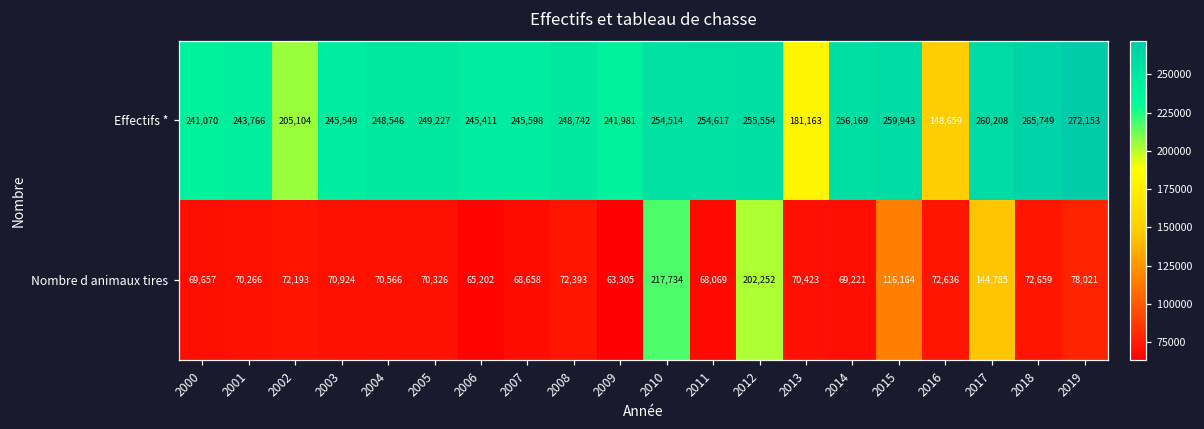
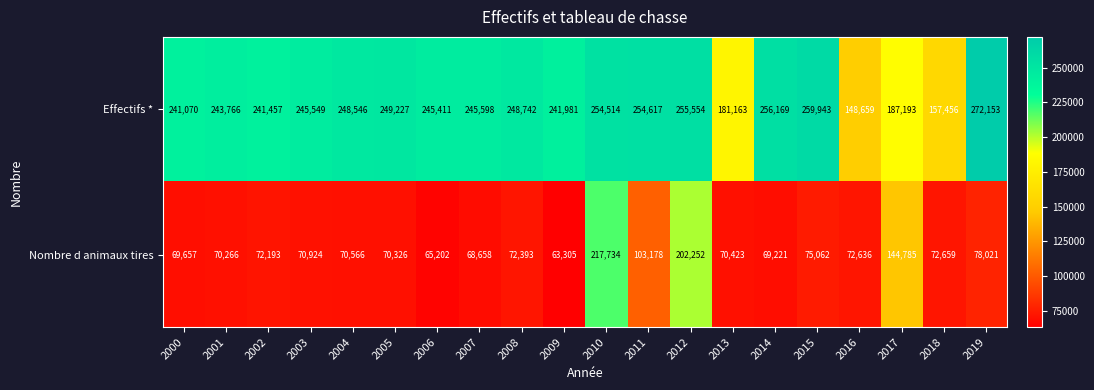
  {
    "Effectifs *": {
      "2000": "241,070",
      "2001": "243,766",
-     "2002": "205,104",
+     "2002": "241,457",
      "2003": "245,549",
      "2004": "248,546",
      "2005": "249,227",
      "2006": "245,411",
      "2007": "245,598",
      "2008": "248,742",
      "2009": "241,981",
      "2010": "254,514",
      "2011": "254,617",
      "2012": "255,554",
      "2013": "181,163",
      "2014": "256,169",
      "2015": "259,943",
      "2016": "148,659",
-     "2017": "260,208",
-     "2018": "265,749",
+     "2017": "187,193",
+     "2018": "157,456",
      "2019": "272,153"
    },
    "Nombre d animaux tires": {
      "2000": "69,657",
      "2001": "70,266",
      "2002": "72,193",
      "2003": "70,924",
      "2004": "70,566",
      "2005": "70,326",
      "2006": "65,202",
      "2007": "68,658",
      "2008": "72,393",
      "2009": "63,305",
      "2010": "217,734",
-     "2011": "68,069",
+     "2011": "103,178",
      "2012": "202,252",
      "2013": "70,423",
      "2014": "69,221",
-     "2015": "116,164",
+     "2015": "75,062",
      "2016": "72,636",
      "2017": "144,785",
      "2018": "72,659",
      "2019": "78,021"
    }
  }
